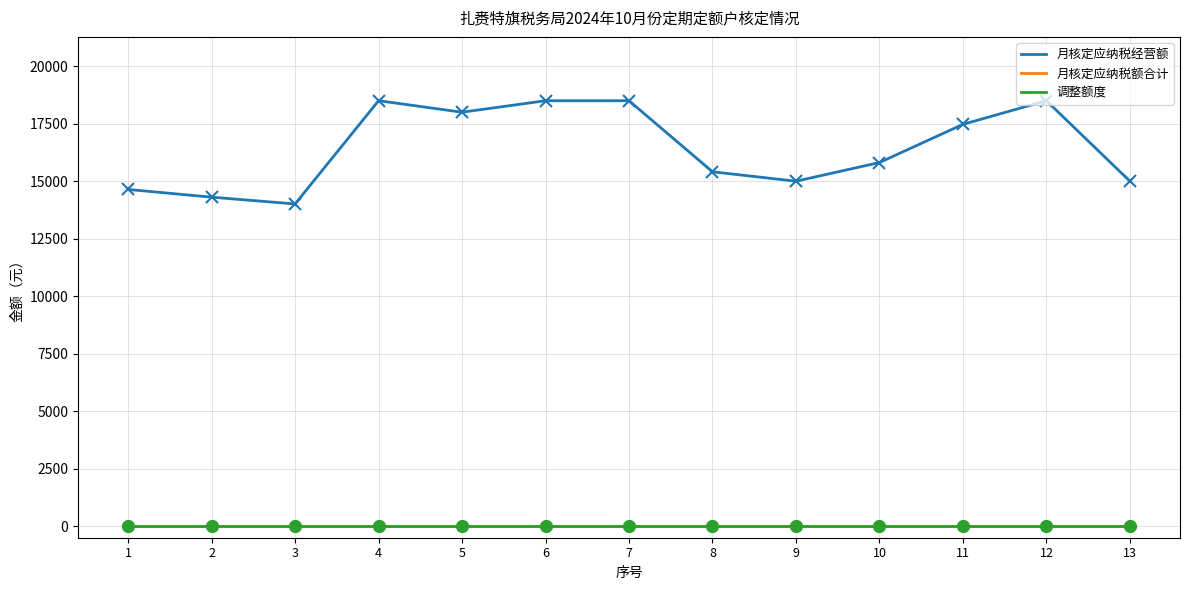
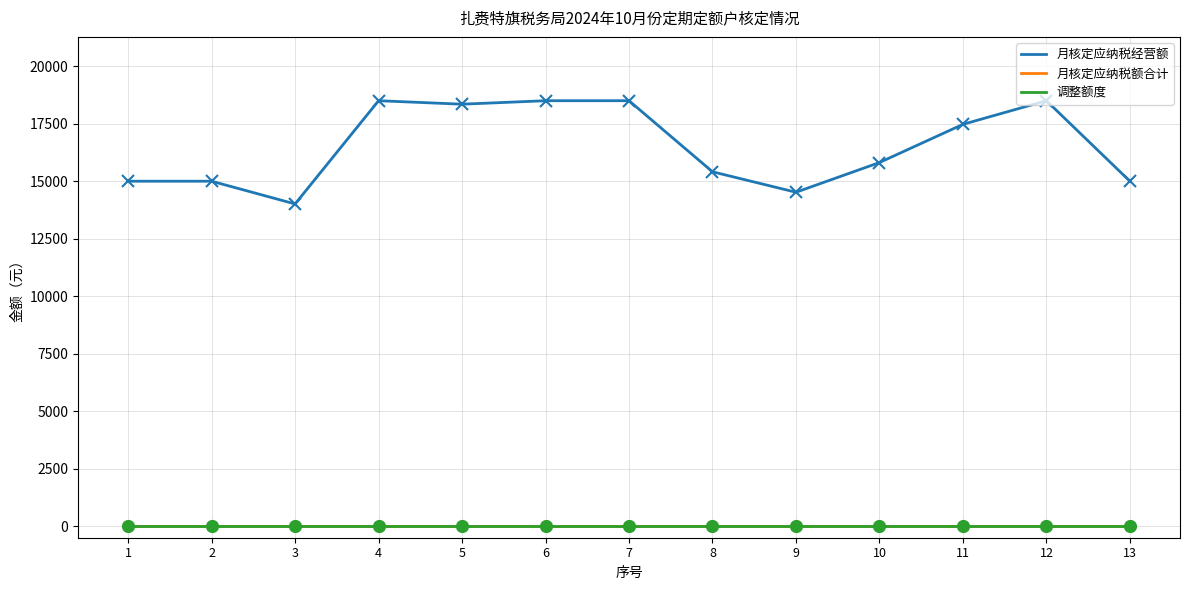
  {
    "月核定应纳税经营额": {
-     "1": 14600,
-     "2": 14300,
+     "1": 15000,
+     "2": 15000,
      "3": 14000,
      "4": 18500,
-     "5": 18000,
+     "5": 18300,
      "6": 18500,
      "7": 18500,
      "8": 15400,
-     "9": 15000,
+     "9": 14500,
      "10": 15800,
      "11": 17500,
      "13": 15000
    },
    "调整额度": {
      "1": 0,
      "2": 0,
      "3": 0,
      "4": 0,
      "5": 0,
      "6": 0,
      "7": 0,
      "8": 0,
      "9": 0,
      "10": 0,
      "11": 0,
      "12": 0,
      "13": 0
    }
  }
